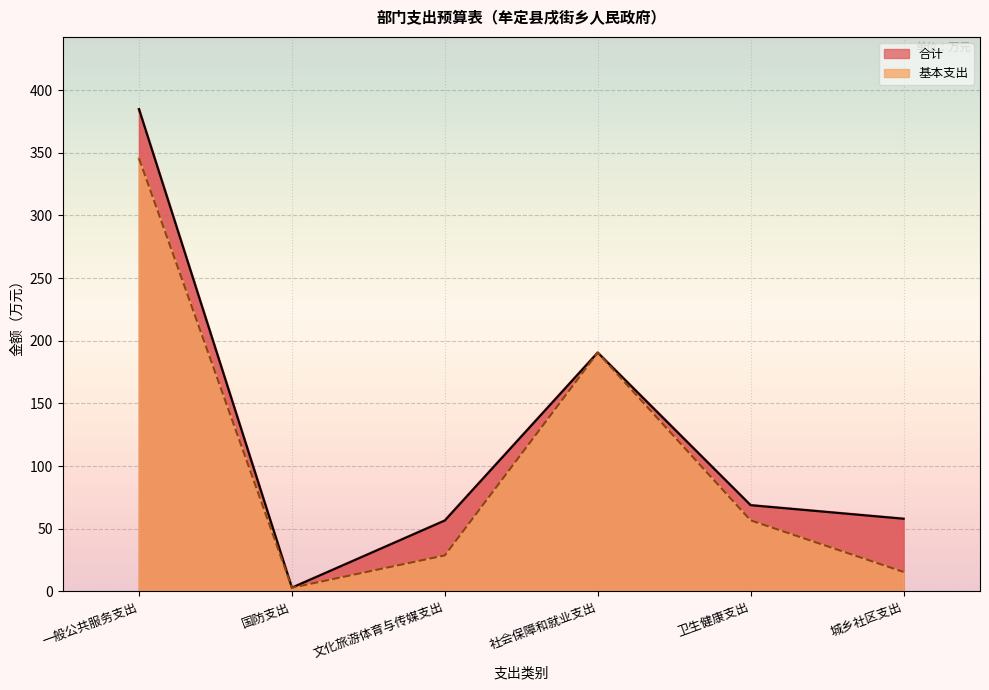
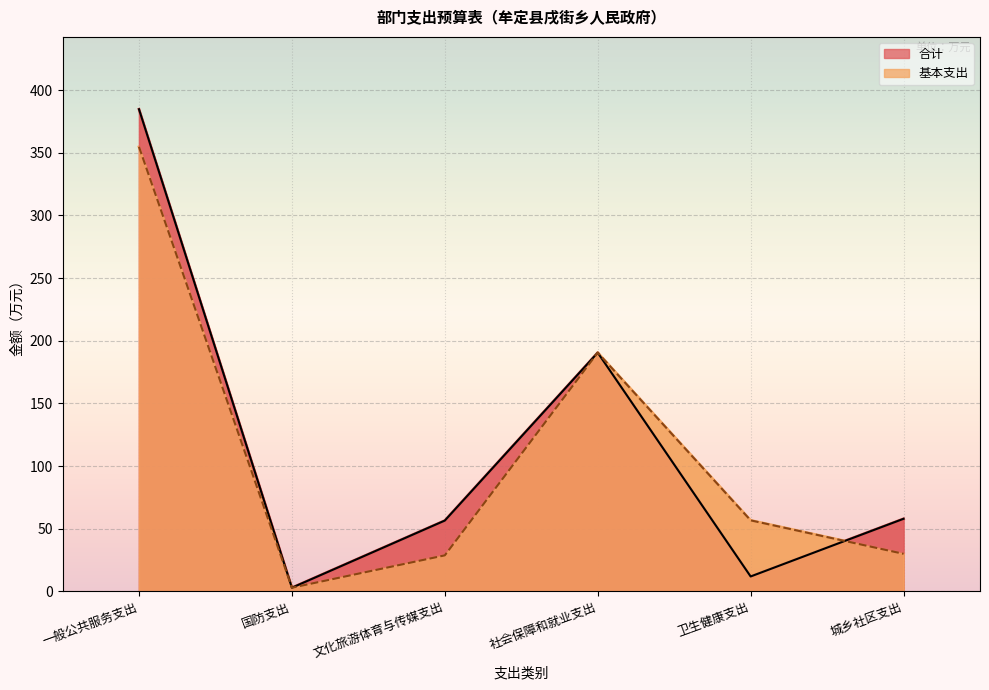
  {
    "合计": {
      "一般公共服务支出": 385,
      "文化旅游体育与传媒支出": 57,
-     "卫生健康支出": 69,
+     "卫生健康支出": 12,
      "城乡社区支出": 58
    },
    "基本支出": {
-     "一般公共服务支出": 345,
+     "一般公共服务支出": 355,
      "文化旅游体育与传媒支出": 29,
      "卫生健康支出": 57,
-     "城乡社区支出": 16
+     "城乡社区支出": 30
    }
  }
